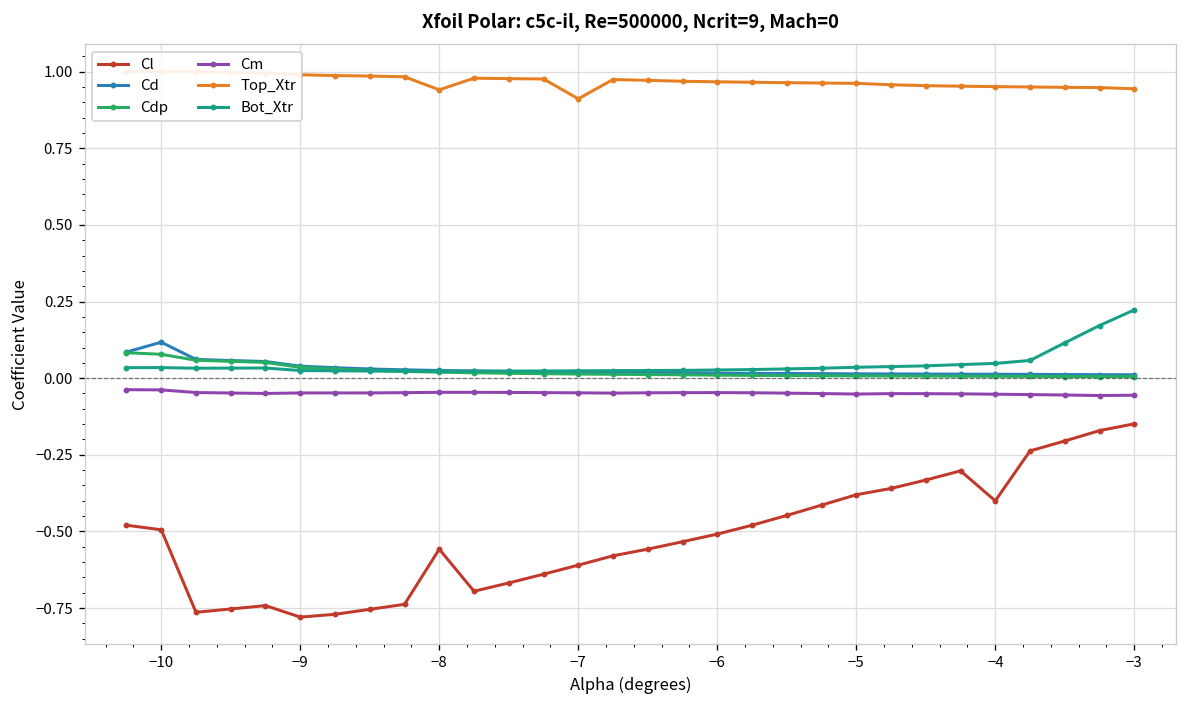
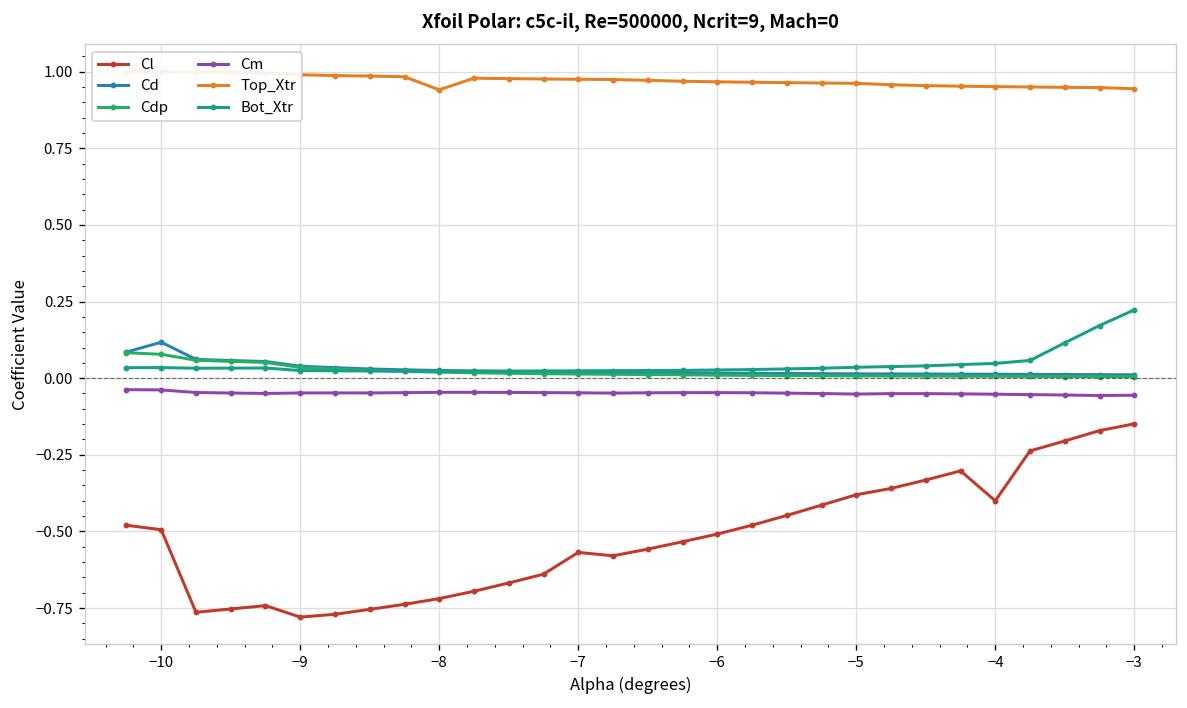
  {
    "Cl": {
      "−10": -0.49,
      "−9": -0.78,
-     "−8": -0.56,
-     "−7": -0.61,
+     "−8": -0.72,
+     "−7": -0.57,
      "−6": -0.51,
      "−5": -0.38,
      "−4": -0.40,
      "−3": -0.15
    },
    "Cd": {
      "−10": 0.12
    },
    "Cm": {
      "−10": -0.04,
      "−9": -0.05,
      "−8": -0.05,
      "−7": -0.05,
      "−6": -0.05,
      "−5": -0.05,
      "−4": -0.05,
      "−3": -0.06
    },
    "Top_Xtr": {
      "−8": 0.94,
-     "−7": 0.91,
+     "−7": 0.97,
      "−6": 0.97,
      "−5": 0.96,
      "−4": 0.95,
      "−3": 0.94
    }
  }
